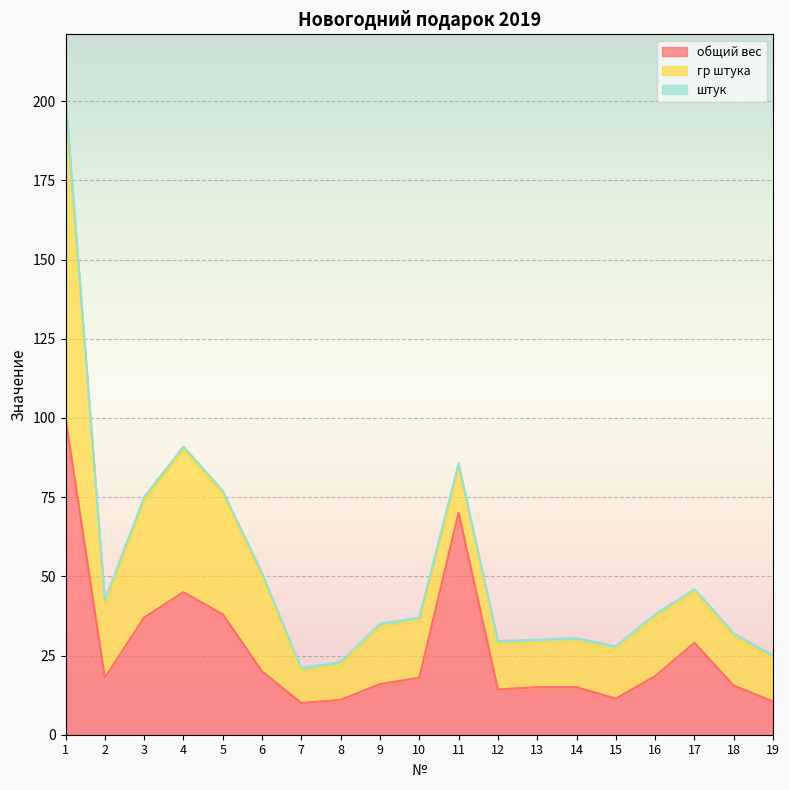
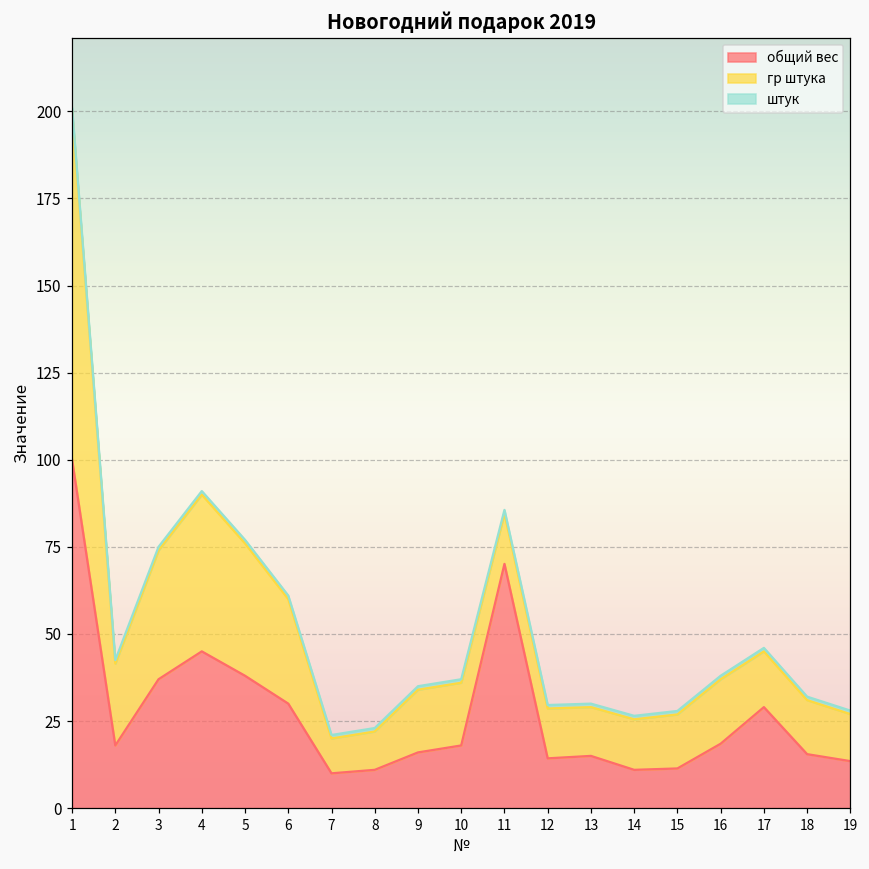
  {
    "общий вес": {
      "1": 100,
      "2": 18,
      "3": 37,
      "4": 45,
      "5": 38,
-     "6": 20,
+     "6": 30,
      "7": 10,
      "8": 11,
      "9": 16,
      "10": 18,
      "11": 70,
      "12": 14,
      "13": 15,
-     "14": 15,
+     "14": 11,
      "15": 11,
      "16": 19,
      "17": 29,
      "18": 16,
-     "19": 11
+     "19": 14
    },
    "гр штука": {
      "1": 100,
      "2": 24,
      "3": 37,
      "4": 45,
      "5": 38,
      "6": 30,
      "7": 10,
      "8": 11,
      "9": 18,
      "10": 18,
      "11": 15,
      "12": 14,
      "13": 14,
      "14": 15,
      "15": 15,
      "16": 19,
      "17": 16,
      "18": 16,
      "19": 14
    },
    "штук": {
      "1": 1,
      "2": 1,
      "3": 1,
      "4": 1,
      "5": 1,
      "6": 1,
      "7": 1,
      "8": 1,
      "9": 1,
      "10": 1,
      "11": 1,
      "12": 1,
      "13": 1,
      "14": 1,
      "15": 1,
      "16": 1,
      "17": 1,
      "18": 1,
      "19": 1
    }
  }
